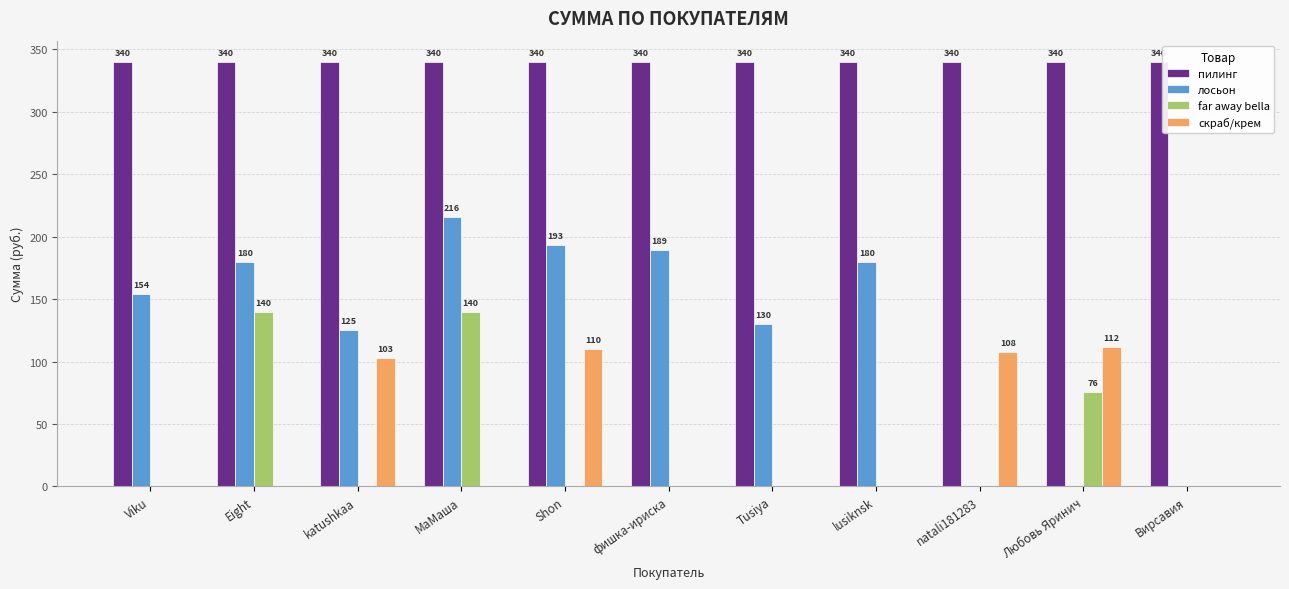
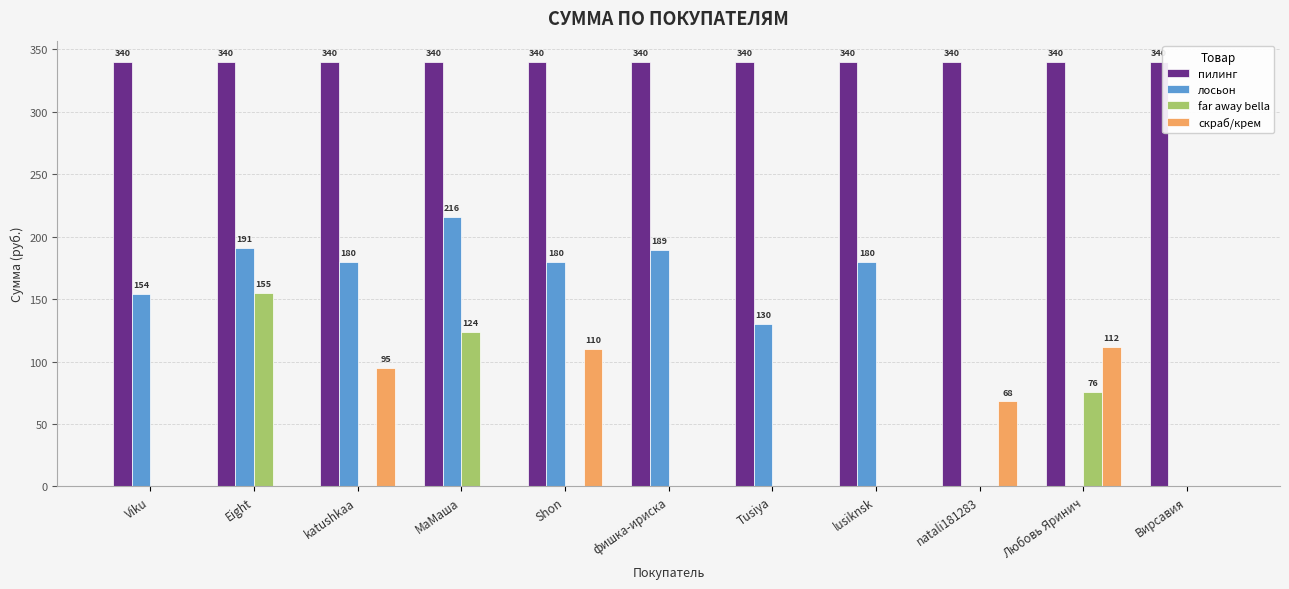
  {
    "пилинг": {
      "Viku": 340,
      "Eight": 340,
      "katushkaa": 340,
      "MaMaша": 340,
      "Shon": 340,
      "фишка-ириска": 340,
      "Tusiya": 340,
      "lusiknsk": 340,
      "natali181283": 340,
      "Любовь Яринич": 340
    },
    "лосьон": {
      "Viku": 154,
-     "Eight": 180,
-     "katushkaa": 125,
+     "Eight": 191,
+     "katushkaa": 180,
      "MaMaша": 216,
-     "Shon": 193,
+     "Shon": 180,
      "фишка-ириска": 189,
      "Tusiya": 130,
      "lusiknsk": 180
    },
    "far away bella": {
-     "Eight": 140,
-     "MaMaша": 140,
+     "Eight": 155,
+     "MaMaша": 124,
      "Любовь Яринич": 76
    },
    "скраб/крем": {
-     "katushkaa": 103,
+     "katushkaa": 95,
      "Shon": 110,
-     "natali181283": 108,
+     "natali181283": 68,
      "Любовь Яринич": 112
    }
  }
